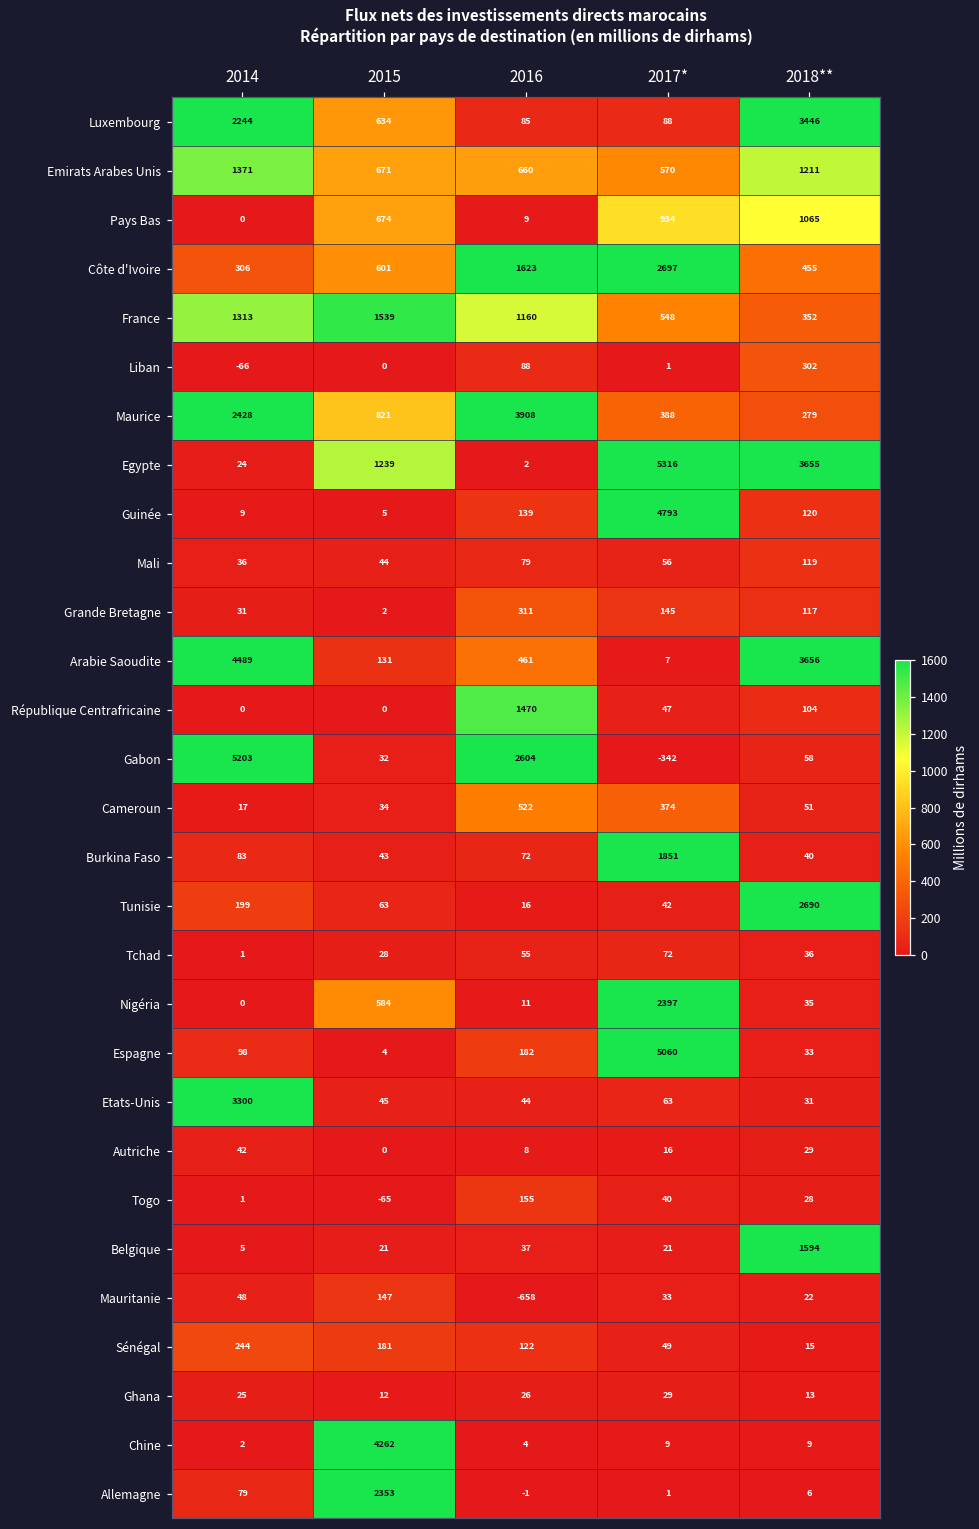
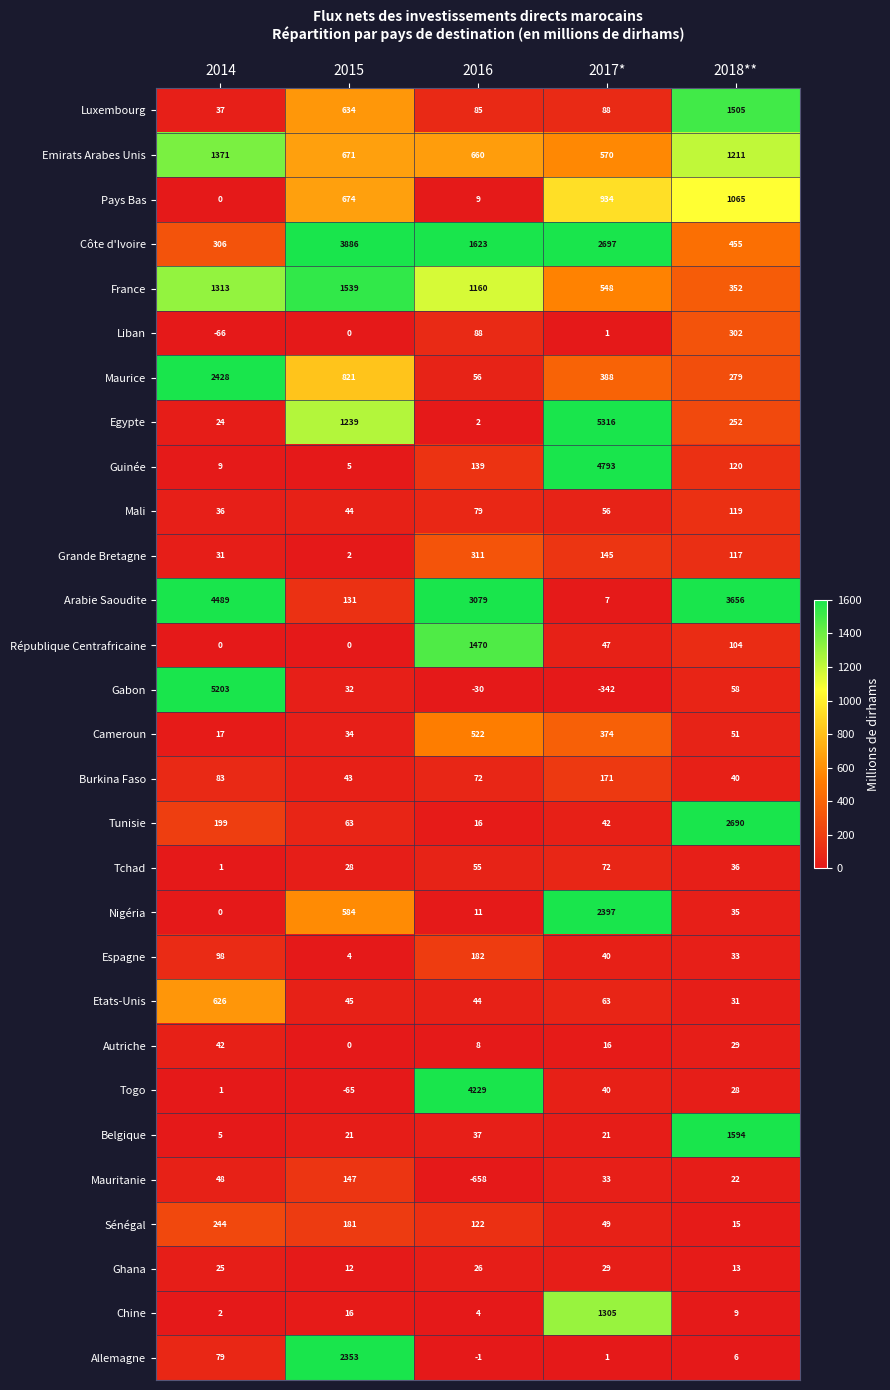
  {
    "Luxembourg": {
-     "2014": 2244,
+     "2014": 37,
      "2015": 634,
      "2016": 85,
      "2017*": 88,
-     "2018**": 3446
+     "2018**": 1505
    },
    "Emirats Arabes Unis": {
      "2014": 1371,
      "2015": 671,
      "2016": 660,
      "2017*": 570,
      "2018**": 1211
    },
    "Pays Bas": {
      "2014": 0,
      "2015": 674,
      "2016": 9,
      "2017*": 934,
      "2018**": 1065
    },
    "Côte d'Ivoire": {
      "2014": 306,
-     "2015": 601,
+     "2015": 3886,
      "2016": 1623,
      "2017*": 2697,
      "2018**": 455
    },
    "France": {
      "2014": 1313,
      "2015": 1539,
      "2016": 1160,
      "2017*": 548,
      "2018**": 352
    },
    "Liban": {
      "2014": -66,
      "2015": 0,
      "2016": 88,
      "2017*": 1,
      "2018**": 302
    },
    "Maurice": {
      "2014": 2428,
      "2015": 821,
-     "2016": 3908,
+     "2016": 56,
      "2017*": 388,
      "2018**": 279
    },
    "Egypte": {
      "2014": 24,
      "2015": 1239,
      "2016": 2,
      "2017*": 5316,
-     "2018**": 3655
+     "2018**": 252
    },
    "Guinée": {
      "2014": 9,
      "2015": 5,
      "2016": 139,
      "2017*": 4793,
      "2018**": 120
    },
    "Mali": {
      "2014": 36,
      "2015": 44,
      "2016": 79,
      "2017*": 56,
      "2018**": 119
    },
    "Grande Bretagne": {
      "2014": 31,
      "2015": 2,
      "2016": 311,
      "2017*": 145,
      "2018**": 117
    },
    "Arabie Saoudite": {
      "2014": 4489,
      "2015": 131,
-     "2016": 461,
+     "2016": 3079,
      "2017*": 7,
      "2018**": 3656
    },
    "République Centrafricaine": {
      "2014": 0,
      "2015": 0,
      "2016": 1470,
      "2017*": 47,
      "2018**": 104
    },
    "Gabon": {
      "2014": 5203,
      "2015": 32,
-     "2016": 2604,
+     "2016": -30,
      "2017*": -342,
      "2018**": 58
    },
    "Cameroun": {
      "2014": 17,
      "2015": 34,
      "2016": 522,
      "2017*": 374,
      "2018**": 51
    },
    "Burkina Faso": {
      "2014": 83,
      "2015": 43,
      "2016": 72,
-     "2017*": 1851,
+     "2017*": 171,
      "2018**": 40
    },
    "Tunisie": {
      "2014": 199,
      "2015": 63,
      "2016": 16,
      "2017*": 42,
      "2018**": 2690
    },
    "Tchad": {
      "2014": 1,
      "2015": 28,
      "2016": 55,
      "2017*": 72,
      "2018**": 36
    },
    "Nigéria": {
      "2014": 0,
      "2015": 584,
      "2016": 11,
      "2017*": 2397,
      "2018**": 35
    },
    "Espagne": {
      "2014": 98,
      "2015": 4,
      "2016": 182,
-     "2017*": 5060,
+     "2017*": 40,
      "2018**": 33
    },
    "Etats-Unis": {
-     "2014": 3300,
+     "2014": 626,
      "2015": 45,
      "2016": 44,
      "2017*": 63,
      "2018**": 31
    },
    "Autriche": {
      "2014": 42,
      "2015": 0,
      "2016": 8,
      "2017*": 16,
      "2018**": 29
    },
    "Togo": {
      "2014": 1,
      "2015": -65,
-     "2016": 155,
+     "2016": 4229,
      "2017*": 40,
      "2018**": 28
    },
    "Belgique": {
      "2014": 5,
      "2015": 21,
      "2016": 37,
      "2017*": 21,
      "2018**": 1594
    },
    "Mauritanie": {
      "2014": 48,
      "2015": 147,
      "2016": -658,
      "2017*": 33,
      "2018**": 22
    },
    "Sénégal": {
      "2014": 244,
      "2015": 181,
      "2016": 122,
      "2017*": 49,
      "2018**": 15
    },
    "Ghana": {
      "2014": 25,
      "2015": 12,
      "2016": 26,
      "2017*": 29,
      "2018**": 13
    },
    "Chine": {
      "2014": 2,
-     "2015": 4262,
+     "2015": 16,
      "2016": 4,
-     "2017*": 9,
+     "2017*": 1305,
      "2018**": 9
    },
    "Allemagne": {
      "2014": 79,
      "2015": 2353,
      "2016": -1,
      "2017*": 1,
      "2018**": 6
    }
  }
